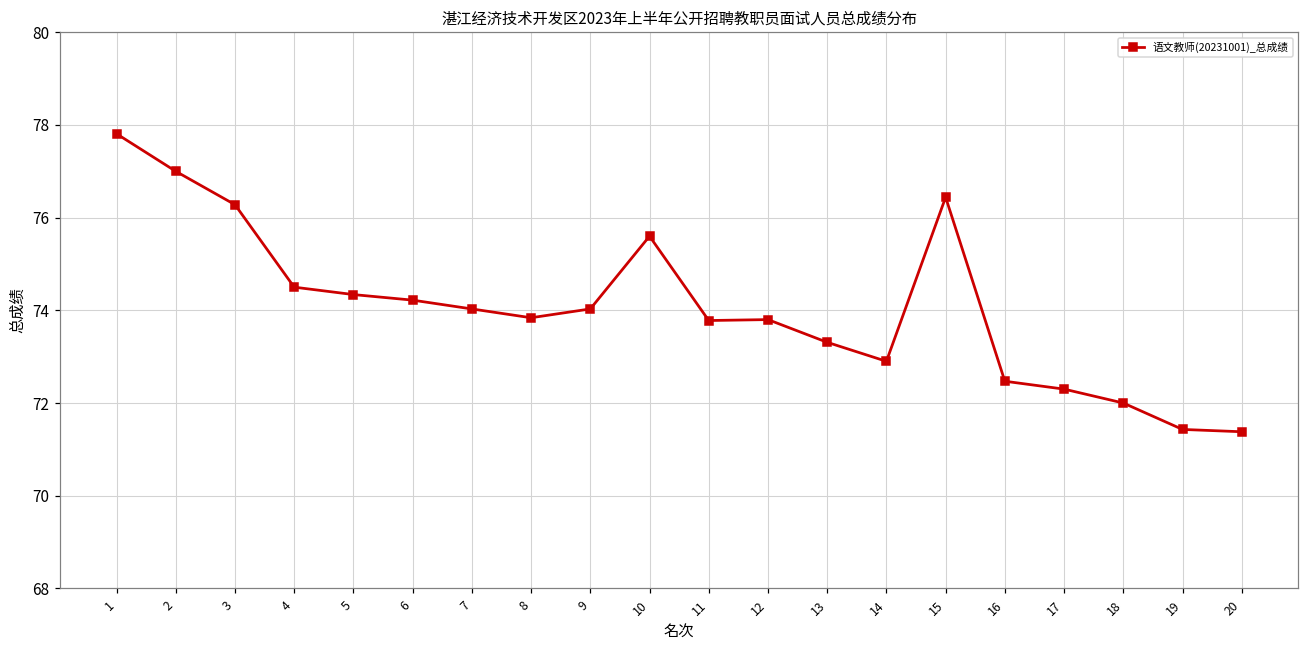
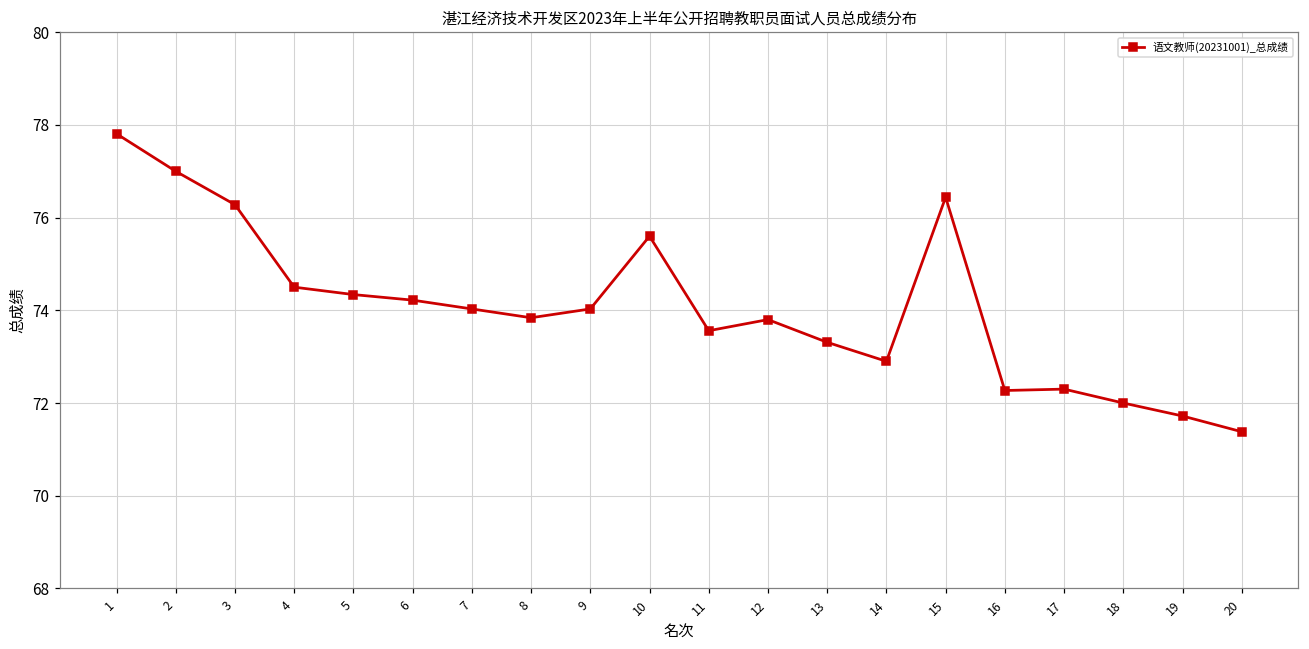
  {
    "1": 77.8,
    "2": 77.0,
    "3": 76.3,
    "4": 74.5,
    "5": 74.3,
    "6": 74.2,
    "7": 74.0,
    "8": 73.8,
    "9": 74.0,
    "10": 75.6,
-   "11": 73.8,
+   "11": 73.6,
    "12": 73.8,
    "13": 73.3,
    "14": 72.9,
    "15": 76.4,
-   "16": 72.5,
+   "16": 72.3,
    "17": 72.3,
    "18": 72.0,
-   "19": 71.4,
+   "19": 71.7,
    "20": 71.4
  }
